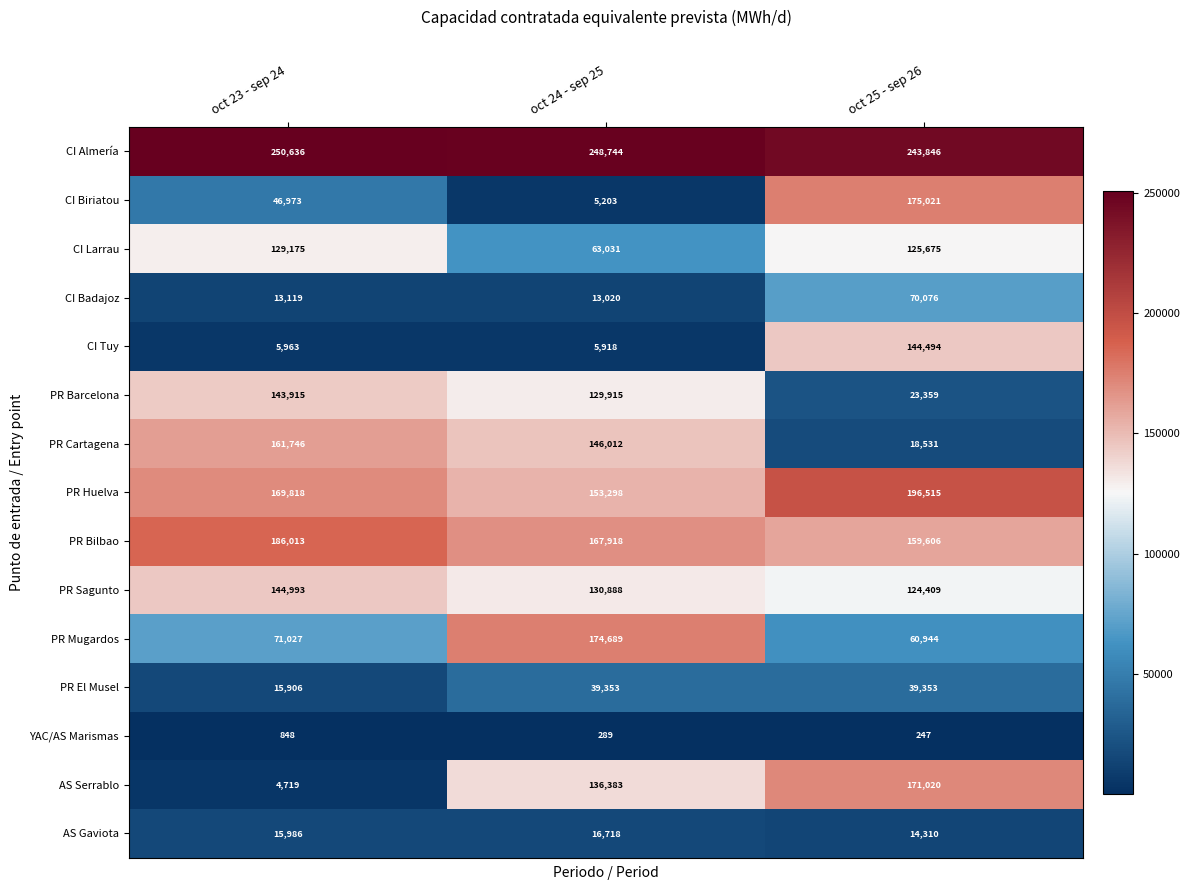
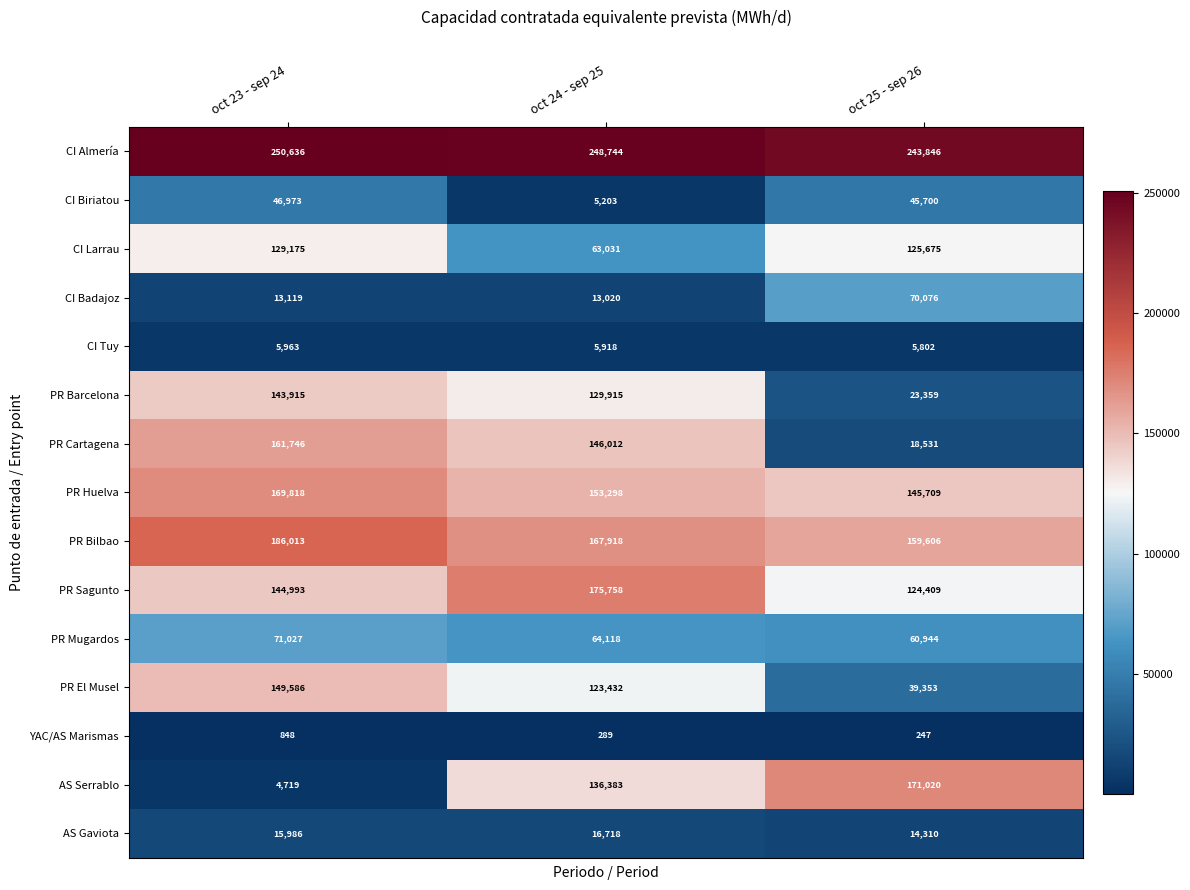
  {
    "CI Almería": {
      "oct 23 - sep 24": "250,636",
      "oct 24 - sep 25": "248,744",
      "oct 25 - sep 26": "243,846"
    },
    "CI Biriatou": {
      "oct 23 - sep 24": "46,973",
      "oct 24 - sep 25": "5,203",
-     "oct 25 - sep 26": "175,021"
+     "oct 25 - sep 26": "45,700"
    },
    "CI Larrau": {
      "oct 23 - sep 24": "129,175",
      "oct 24 - sep 25": "63,031",
      "oct 25 - sep 26": "125,675"
    },
    "CI Badajoz": {
      "oct 23 - sep 24": "13,119",
      "oct 24 - sep 25": "13,020",
      "oct 25 - sep 26": "70,076"
    },
    "CI Tuy": {
      "oct 23 - sep 24": "5,963",
      "oct 24 - sep 25": "5,918",
-     "oct 25 - sep 26": "144,494"
+     "oct 25 - sep 26": "5,802"
    },
    "PR Barcelona": {
      "oct 23 - sep 24": "143,915",
      "oct 24 - sep 25": "129,915",
      "oct 25 - sep 26": "23,359"
    },
    "PR Cartagena": {
      "oct 23 - sep 24": "161,746",
      "oct 24 - sep 25": "146,012",
      "oct 25 - sep 26": "18,531"
    },
    "PR Huelva": {
      "oct 23 - sep 24": "169,818",
      "oct 24 - sep 25": "153,298",
-     "oct 25 - sep 26": "196,515"
+     "oct 25 - sep 26": "145,709"
    },
    "PR Bilbao": {
      "oct 23 - sep 24": "186,013",
      "oct 24 - sep 25": "167,918",
      "oct 25 - sep 26": "159,606"
    },
    "PR Sagunto": {
      "oct 23 - sep 24": "144,993",
-     "oct 24 - sep 25": "130,888",
+     "oct 24 - sep 25": "175,758",
      "oct 25 - sep 26": "124,409"
    },
    "PR Mugardos": {
      "oct 23 - sep 24": "71,027",
-     "oct 24 - sep 25": "174,689",
+     "oct 24 - sep 25": "64,118",
      "oct 25 - sep 26": "60,944"
    },
    "PR El Musel": {
-     "oct 23 - sep 24": "15,906",
-     "oct 24 - sep 25": "39,353",
+     "oct 23 - sep 24": "149,586",
+     "oct 24 - sep 25": "123,432",
      "oct 25 - sep 26": "39,353"
    },
    "YAC/AS Marismas": {
      "oct 23 - sep 24": "848",
      "oct 24 - sep 25": "289",
      "oct 25 - sep 26": "247"
    },
    "AS Serrablo": {
      "oct 23 - sep 24": "4,719",
      "oct 24 - sep 25": "136,383",
      "oct 25 - sep 26": "171,020"
    },
    "AS Gaviota": {
      "oct 23 - sep 24": "15,986",
      "oct 24 - sep 25": "16,718",
      "oct 25 - sep 26": "14,310"
    }
  }
